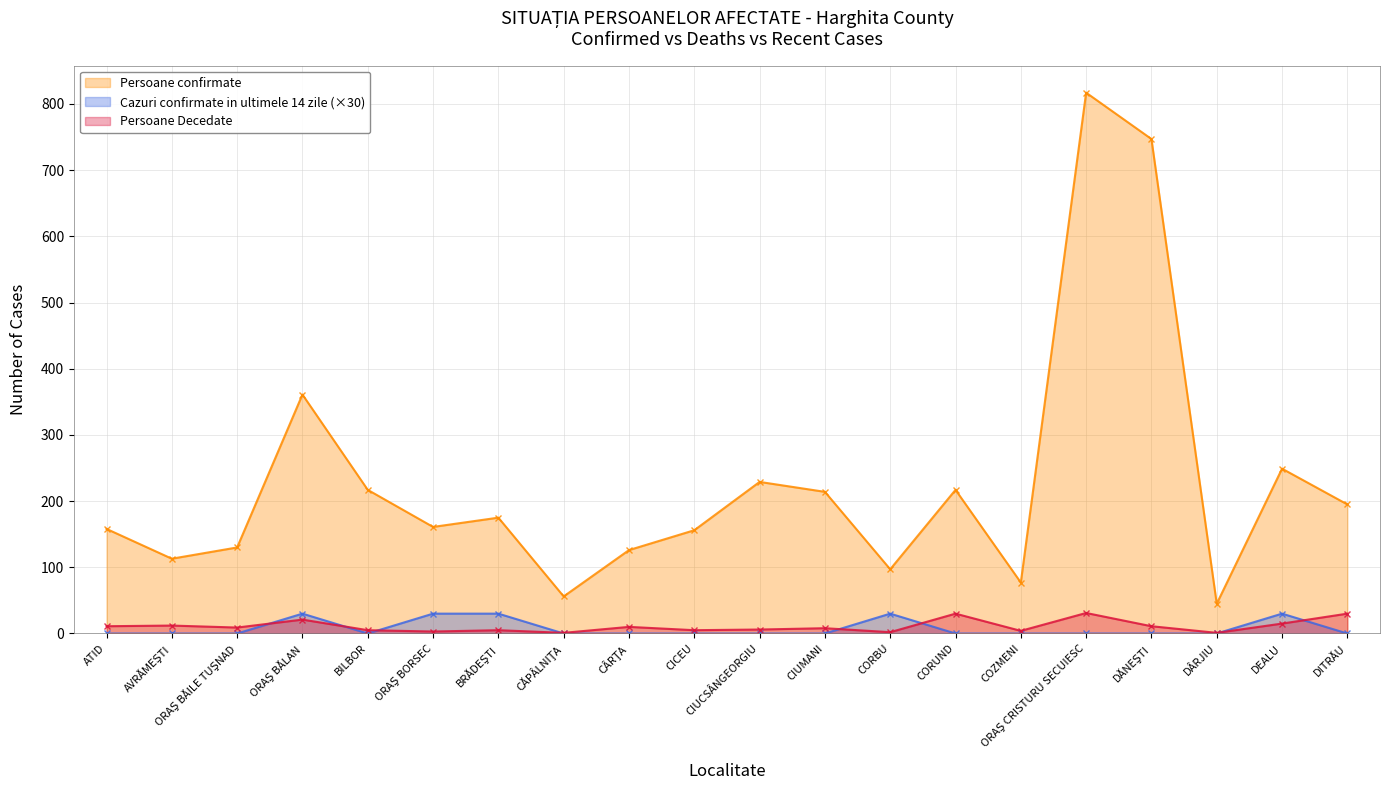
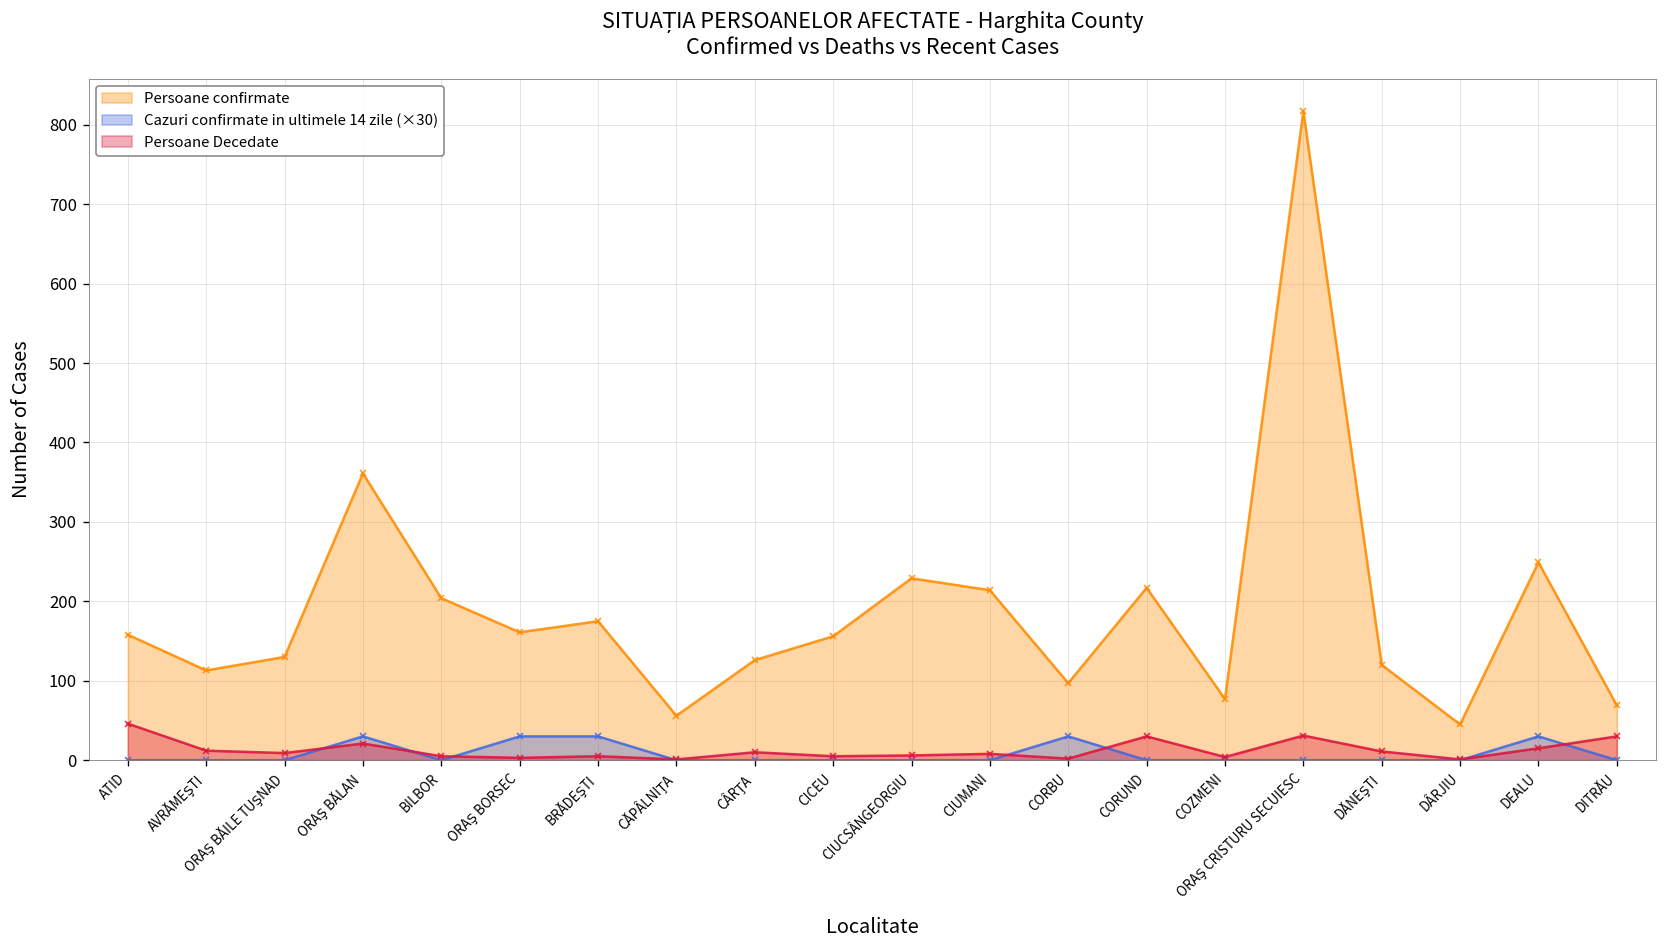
  {
    "Persoane confirmate": {
      "ATID": 160,
      "AVRĂMEŞTI": 110,
      "ORAŞ BĂILE TUŞNAD": 130,
      "ORAŞ BĂLAN": 360,
-     "BILBOR": 220,
+     "BILBOR": 200,
      "ORAŞ BORSEC": 160,
      "BRĂDEŞTI": 180,
      "CĂPÂLNIŢA": 60,
      "CÂRŢA": 130,
      "CICEU": 160,
      "CIUCSÂNGEORGIU": 230,
      "CIUMANI": 210,
      "CORBU": 100,
      "CORUND": 220,
      "COZMENI": 80,
      "ORAŞ CRISTURU SECUIESC": 820,
-     "DĂNEŞTI": 750,
+     "DĂNEŞTI": 120,
      "DÂRJIU": 50,
      "DEALU": 250,
-     "DITRĂU": 200
+     "DITRĂU": 70
    },
    "Cazuri confirmate in ultimele 14 zile (×30)": {
      "ATID": 0,
      "AVRĂMEŞTI": 0,
      "ORAŞ BĂILE TUŞNAD": 0,
      "ORAŞ BĂLAN": 30,
      "BILBOR": 0,
      "ORAŞ BORSEC": 30,
      "BRĂDEŞTI": 30,
      "CÂRŢA": 0,
      "CICEU": 0,
      "CIUCSÂNGEORGIU": 0,
      "CIUMANI": 0,
      "CORBU": 30,
      "CORUND": 0,
      "COZMENI": 0,
      "ORAŞ CRISTURU SECUIESC": 0,
      "DĂNEŞTI": 0,
      "DEALU": 30,
      "DITRĂU": 0
    },
    "Persoane Decedate": {
-     "ATID": 10,
+     "ATID": 50,
      "AVRĂMEŞTI": 10,
      "ORAŞ BĂILE TUŞNAD": 10,
      "ORAŞ BĂLAN": 20,
      "BILBOR": 10,
      "ORAŞ BORSEC": 0,
      "BRĂDEŞTI": 10,
      "CÂRŢA": 10,
      "CICEU": 10,
      "CIUCSÂNGEORGIU": 10,
      "CIUMANI": 10,
      "CORBU": 0,
      "CORUND": 30,
      "COZMENI": 0,
      "ORAŞ CRISTURU SECUIESC": 30,
      "DĂNEŞTI": 10,
      "DEALU": 20,
      "DITRĂU": 30
    }
  }
